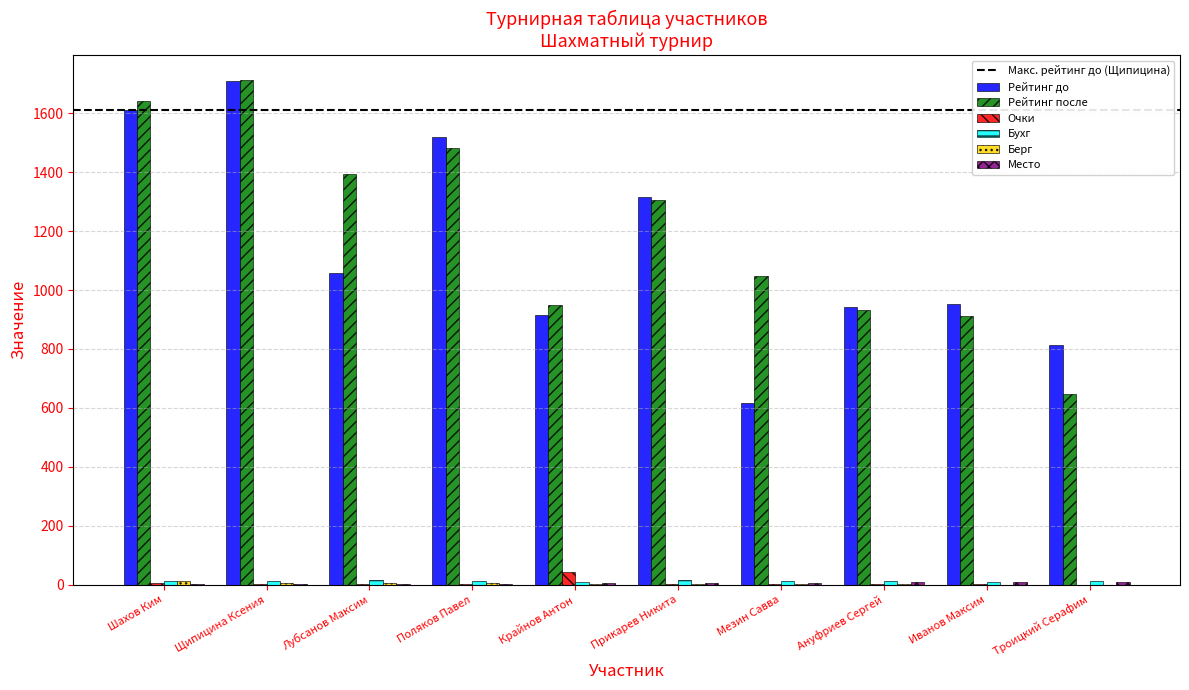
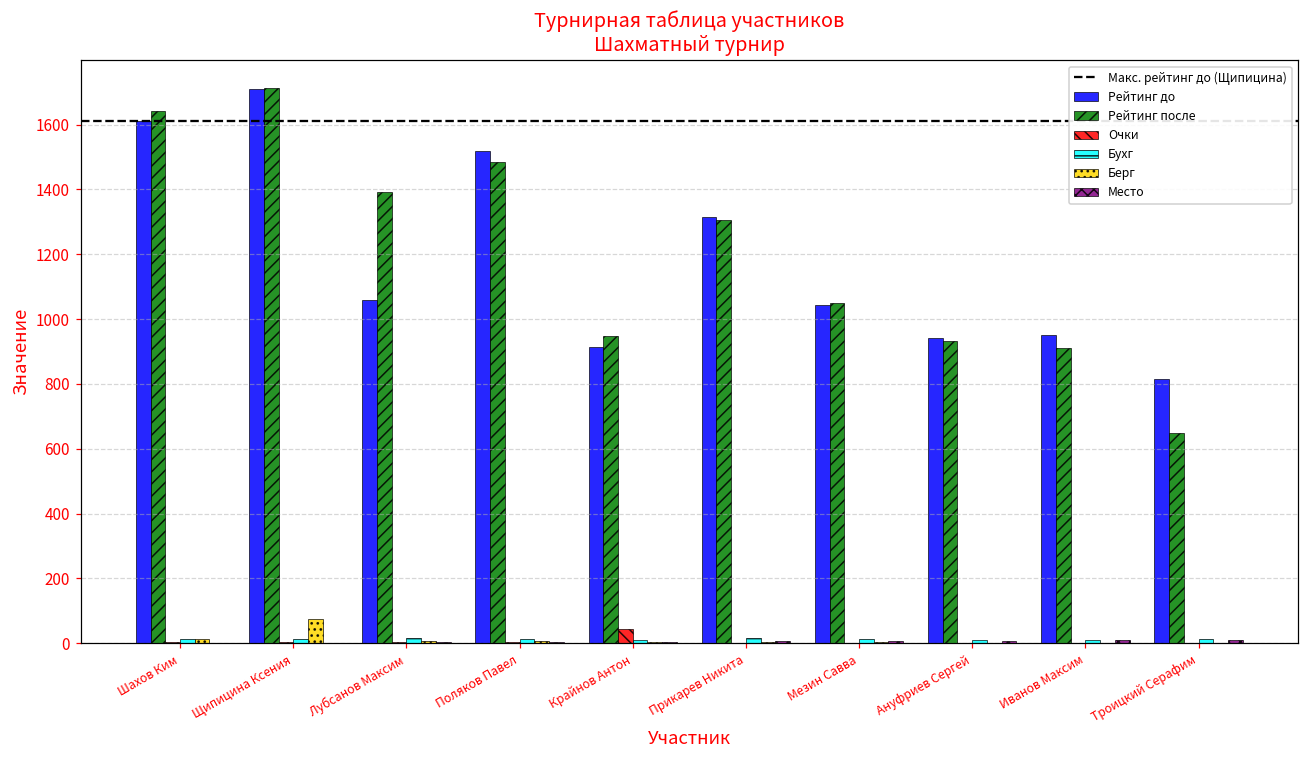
  {
    "Рейтинг до": {
      "Шахов Ким": 1610,
      "Щипицина Ксения": 1710,
      "Лубсанов Максим": 1060,
      "Поляков Павел": 1520,
      "Крайнов Антон": 910,
      "Прикарев Никита": 1320,
-     "Мезин Савва": 620,
+     "Мезин Савва": 1040,
      "Ануфриев Сергей": 940,
      "Иванов Максим": 950,
      "Троицкий Серафим": 820
    },
    "Рейтинг после": {
      "Шахов Ким": 1640,
      "Щипицина Ксения": 1710,
      "Лубсанов Максим": 1390,
      "Поляков Павел": 1480,
      "Крайнов Антон": 950,
      "Прикарев Никита": 1300,
      "Мезин Савва": 1050,
      "Ануфриев Сергей": 930,
      "Иванов Максим": 910,
      "Троицкий Серафим": 650
    },
    "Очки": {
      "Крайнов Антон": 40,
      "Троицкий Серафим": 0
    },
    "Бухг": {
      "Шахов Ким": 10,
      "Щипицина Ксения": 10,
      "Лубсанов Максим": 20,
      "Поляков Павел": 10,
      "Крайнов Антон": 10,
      "Прикарев Никита": 20,
      "Мезин Савва": 10,
      "Ануфриев Сергей": 10,
      "Иванов Максим": 10,
      "Троицкий Серафим": 10
    },
    "Берг": {
      "Шахов Ким": 10,
-     "Щипицина Ксения": 10,
+     "Щипицина Ксения": 80,
      "Иванов Максим": 0,
      "Троицкий Серафим": 0
    },
    "Место": {
      "Иванов Максим": 10,
      "Троицкий Серафим": 10
    }
  }
